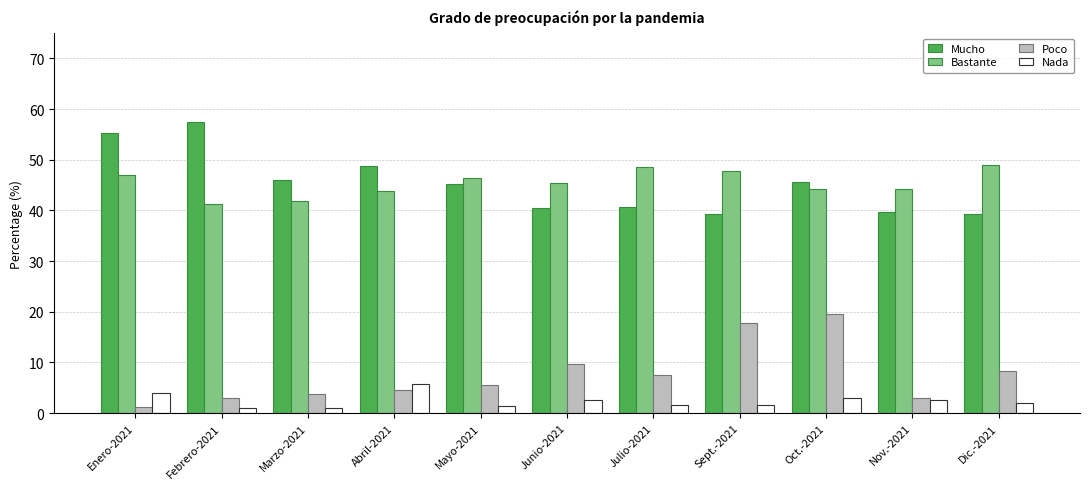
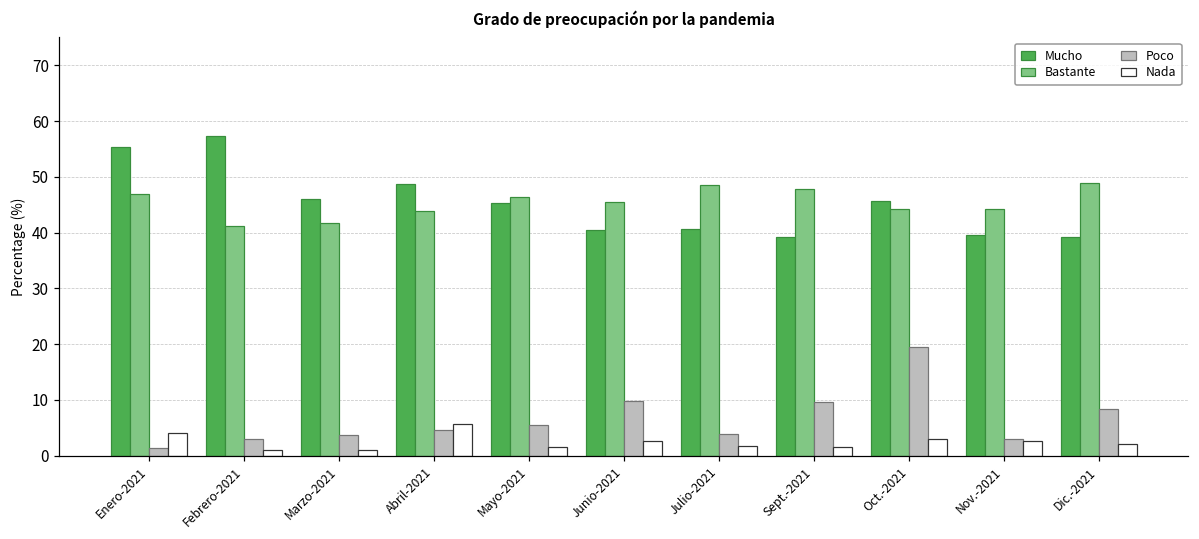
  {
    "Mucho": {
      "Enero-2021": 55,
      "Febrero-2021": 57,
      "Marzo-2021": 46,
      "Abril-2021": 49,
      "Mayo-2021": 45,
      "Junio-2021": 40,
      "Julio-2021": 41,
      "Sept.-2021": 39,
      "Oct.-2021": 46,
      "Nov.-2021": 40,
      "Dic.-2021": 39
    },
    "Bastante": {
      "Enero-2021": 47,
      "Febrero-2021": 41,
      "Marzo-2021": 42,
      "Abril-2021": 44,
      "Mayo-2021": 46,
      "Junio-2021": 45,
      "Julio-2021": 49,
      "Sept.-2021": 48,
      "Oct.-2021": 44,
      "Nov.-2021": 44,
      "Dic.-2021": 49
    },
    "Poco": {
      "Enero-2021": 1,
      "Febrero-2021": 3,
      "Marzo-2021": 4,
      "Abril-2021": 5,
      "Mayo-2021": 6,
      "Junio-2021": 10,
-     "Julio-2021": 8,
-     "Sept.-2021": 18,
+     "Julio-2021": 4,
+     "Sept.-2021": 10,
      "Oct.-2021": 20,
      "Nov.-2021": 3,
      "Dic.-2021": 8
    },
    "Nada": {
      "Enero-2021": 4,
      "Febrero-2021": 1,
      "Marzo-2021": 1,
      "Abril-2021": 6,
      "Mayo-2021": 2,
      "Junio-2021": 3,
      "Julio-2021": 2,
      "Sept.-2021": 2,
      "Oct.-2021": 3,
      "Nov.-2021": 3,
      "Dic.-2021": 2
    }
  }
